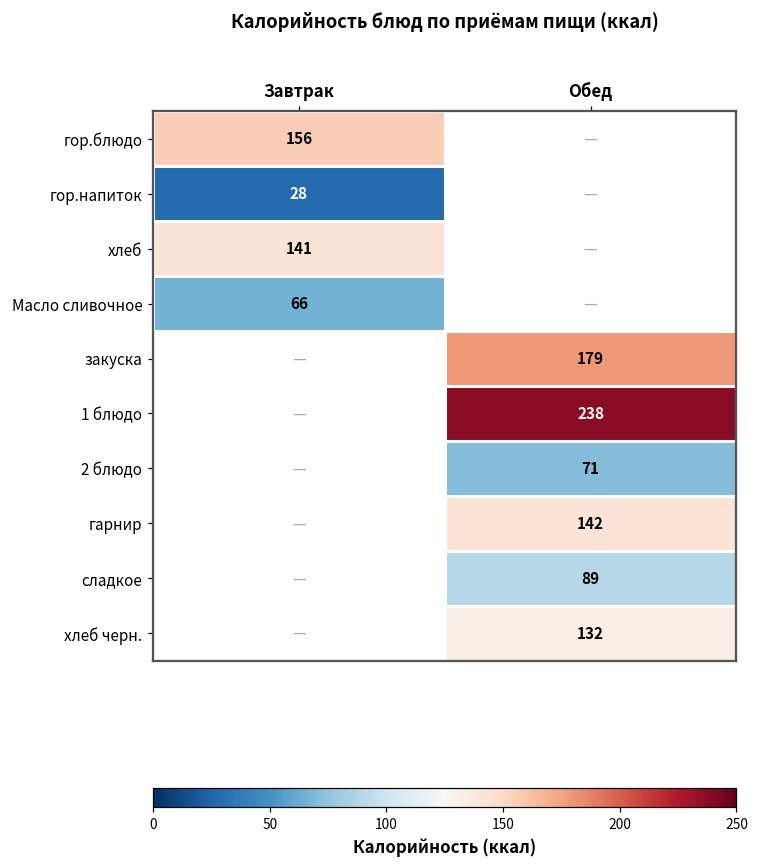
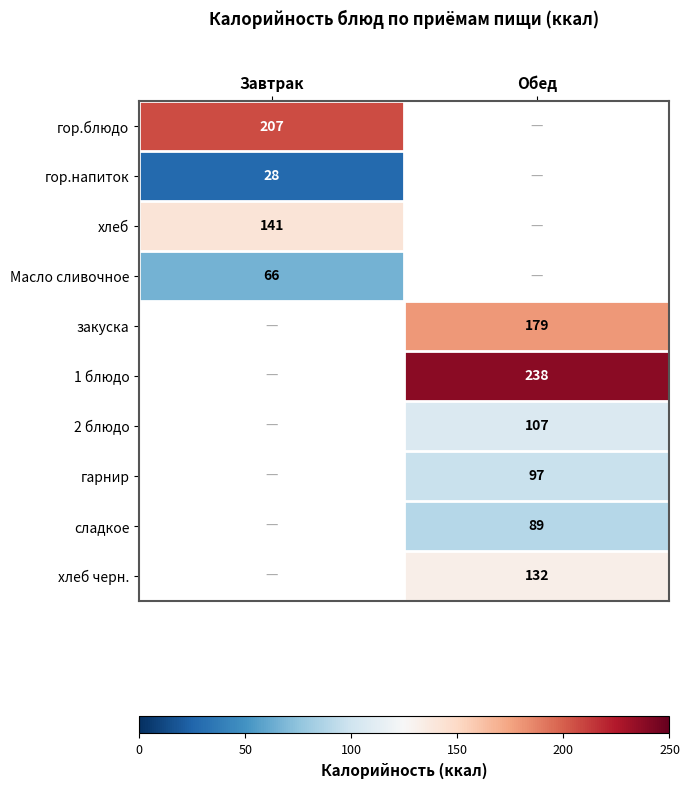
  {
    "гор.блюдо": {
-     "Завтрак": 156
+     "Завтрак": 207
    },
    "гор.напиток": {
      "Завтрак": 28
    },
    "хлеб": {
      "Завтрак": 141
    },
    "Масло сливочное": {
      "Завтрак": 66
    },
    "закуска": {
      "Обед": 179
    },
    "1 блюдо": {
      "Обед": 238
    },
    "2 блюдо": {
-     "Обед": 71
+     "Обед": 107
    },
    "гарнир": {
-     "Обед": 142
+     "Обед": 97
    },
    "сладкое": {
      "Обед": 89
    },
    "хлеб черн.": {
      "Обед": 132
    }
  }
